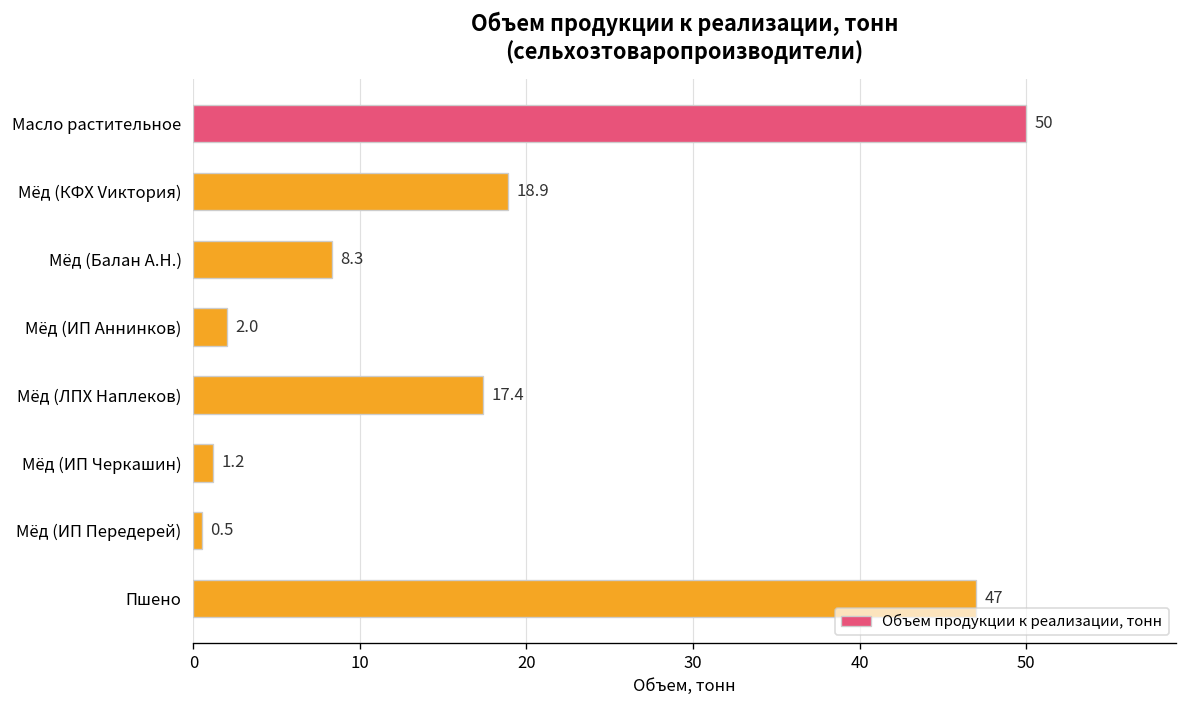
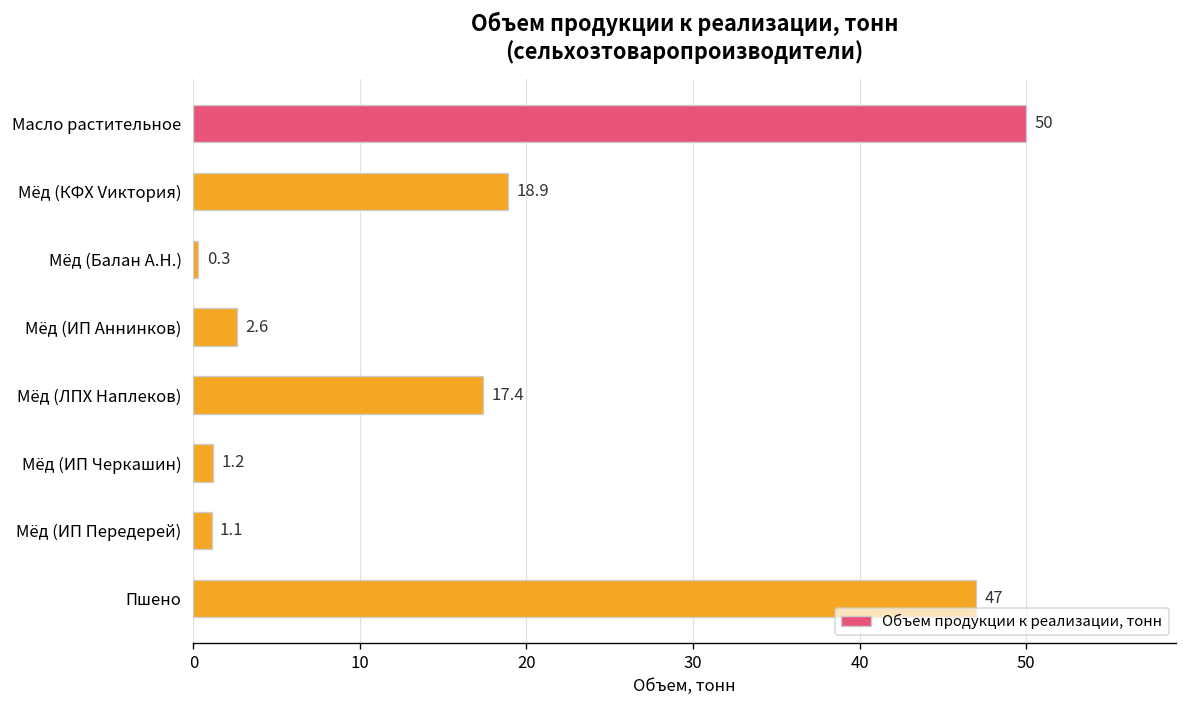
  {
    "Масло растительное": 50,
    "Мёд (КФХ Vиктория)": 18.9,
-   "Мёд (Балан А.Н.)": 8.3,
-   "Мёд (ИП Аннинков)": 2.0,
+   "Мёд (Балан А.Н.)": 0.3,
+   "Мёд (ИП Аннинков)": 2.6,
    "Мёд (ЛПХ Наплеков)": 17.4,
    "Мёд (ИП Черкашин)": 1.2,
-   "Мёд (ИП Передерей)": 0.5,
+   "Мёд (ИП Передерей)": 1.1,
    "Пшено": 47
  }
